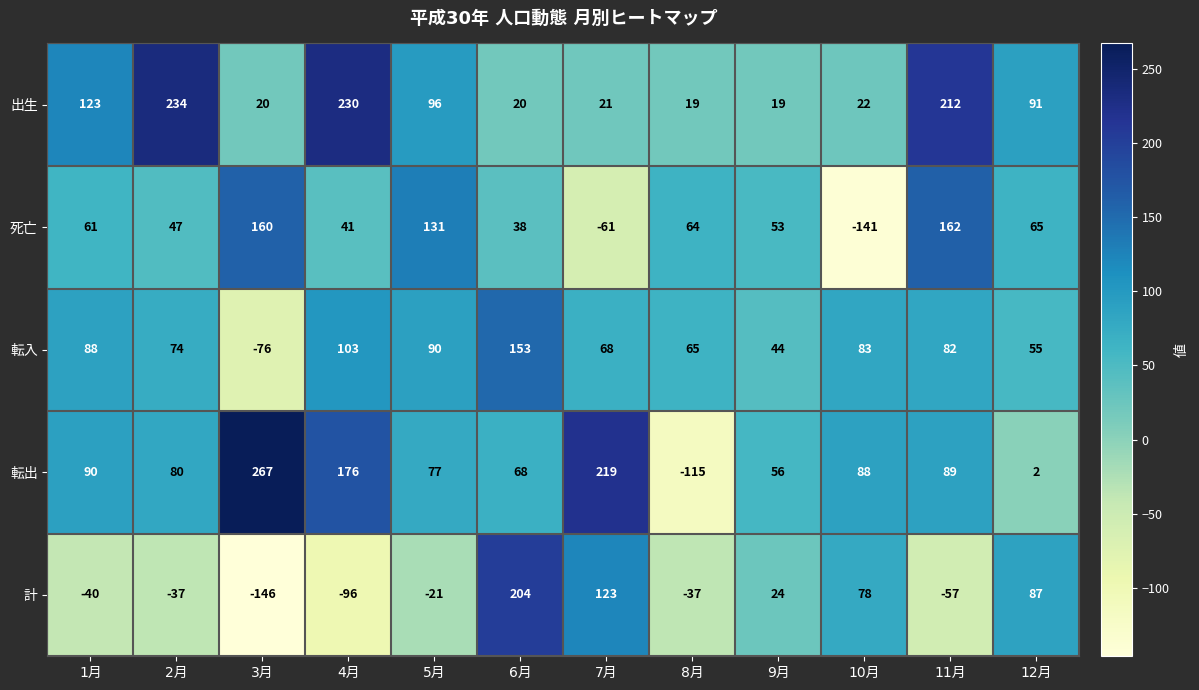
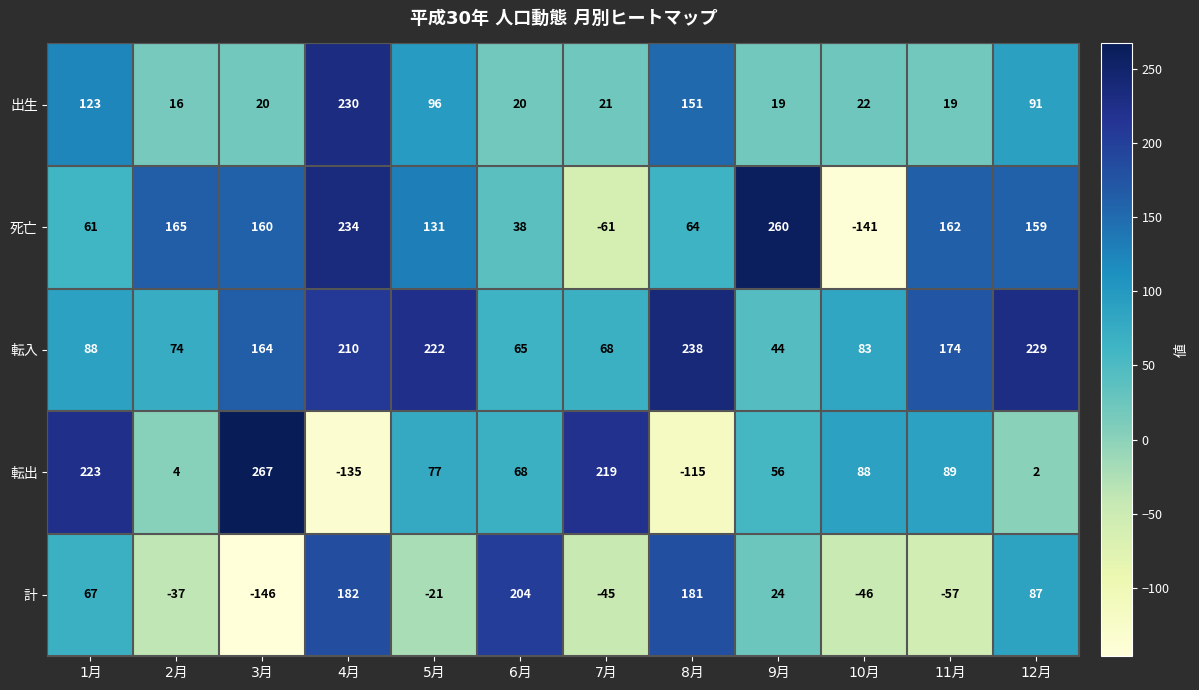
  {
    "出生": {
      "1月": 123,
-     "2月": 234,
+     "2月": 16,
      "3月": 20,
      "4月": 230,
      "5月": 96,
      "6月": 20,
      "7月": 21,
-     "8月": 19,
+     "8月": 151,
      "9月": 19,
      "10月": 22,
-     "11月": 212,
+     "11月": 19,
      "12月": 91
    },
    "死亡": {
      "1月": 61,
-     "2月": 47,
+     "2月": 165,
      "3月": 160,
-     "4月": 41,
+     "4月": 234,
      "5月": 131,
      "6月": 38,
      "7月": -61,
      "8月": 64,
-     "9月": 53,
+     "9月": 260,
      "10月": -141,
      "11月": 162,
-     "12月": 65
+     "12月": 159
    },
    "転入": {
      "1月": 88,
      "2月": 74,
-     "3月": -76,
-     "4月": 103,
-     "5月": 90,
-     "6月": 153,
+     "3月": 164,
+     "4月": 210,
+     "5月": 222,
+     "6月": 65,
      "7月": 68,
-     "8月": 65,
+     "8月": 238,
      "9月": 44,
      "10月": 83,
-     "11月": 82,
-     "12月": 55
+     "11月": 174,
+     "12月": 229
    },
    "転出": {
-     "1月": 90,
-     "2月": 80,
+     "1月": 223,
+     "2月": 4,
      "3月": 267,
-     "4月": 176,
+     "4月": -135,
      "5月": 77,
      "6月": 68,
      "7月": 219,
      "8月": -115,
      "9月": 56,
      "10月": 88,
      "11月": 89,
      "12月": 2
    },
    "計": {
-     "1月": -40,
+     "1月": 67,
      "2月": -37,
      "3月": -146,
-     "4月": -96,
+     "4月": 182,
      "5月": -21,
      "6月": 204,
-     "7月": 123,
-     "8月": -37,
+     "7月": -45,
+     "8月": 181,
      "9月": 24,
-     "10月": 78,
+     "10月": -46,
      "11月": -57,
      "12月": 87
    }
  }
